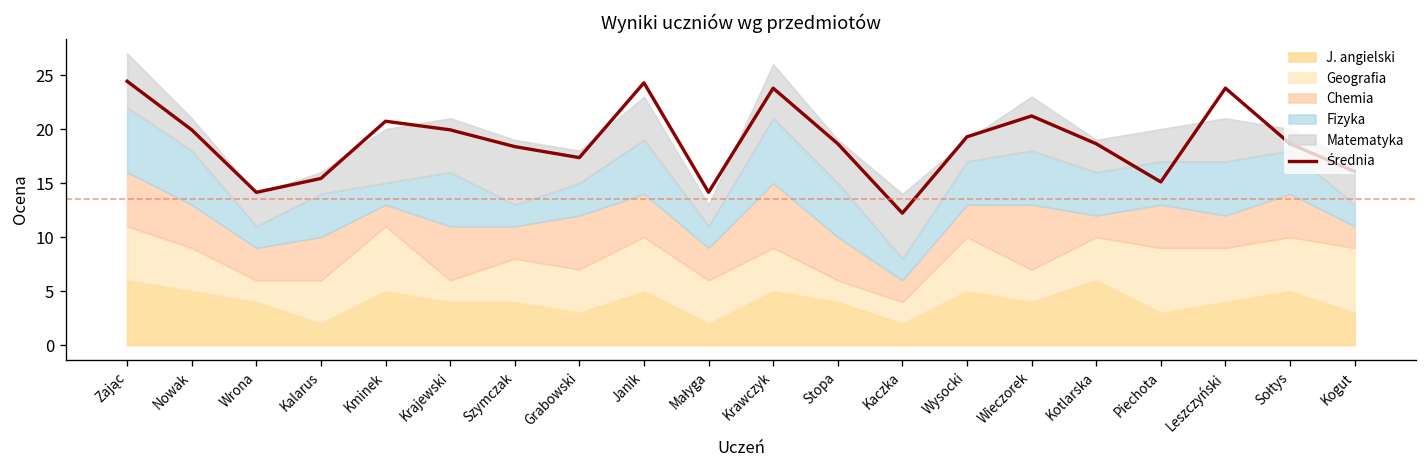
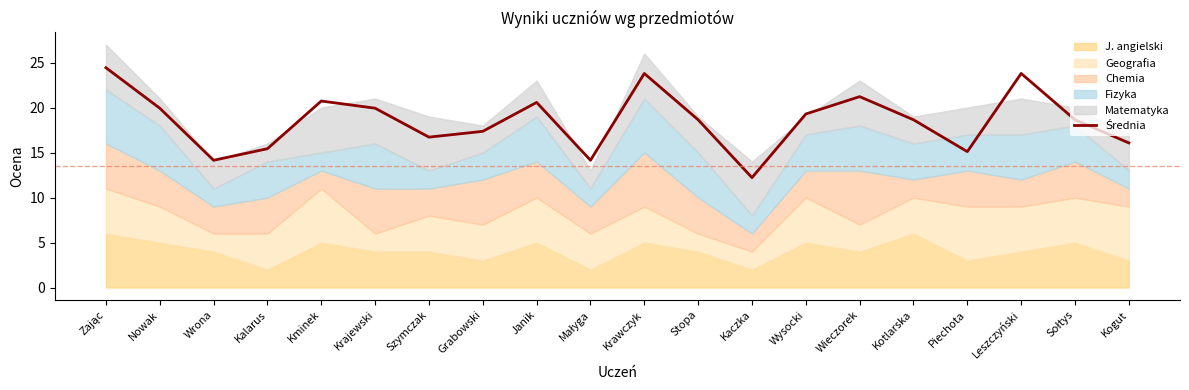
  {
    "Średnia": {
      "Zając": 24,
      "Nowak": 20,
      "Kalarus": 15,
      "Kminek": 21,
      "Krajewski": 20,
-     "Szymczak": 18,
+     "Szymczak": 17,
      "Grabowski": 17,
-     "Janik": 24,
+     "Janik": 21,
      "Małyga": 14,
      "Krawczyk": 24,
      "Stopa": 19,
      "Kaczka": 12,
      "Wysocki": 19,
      "Wieczorek": 21,
      "Kotlarska": 19,
      "Piechota": 15,
      "Leszczyński": 24,
      "Kogut": 16
    }
  }
